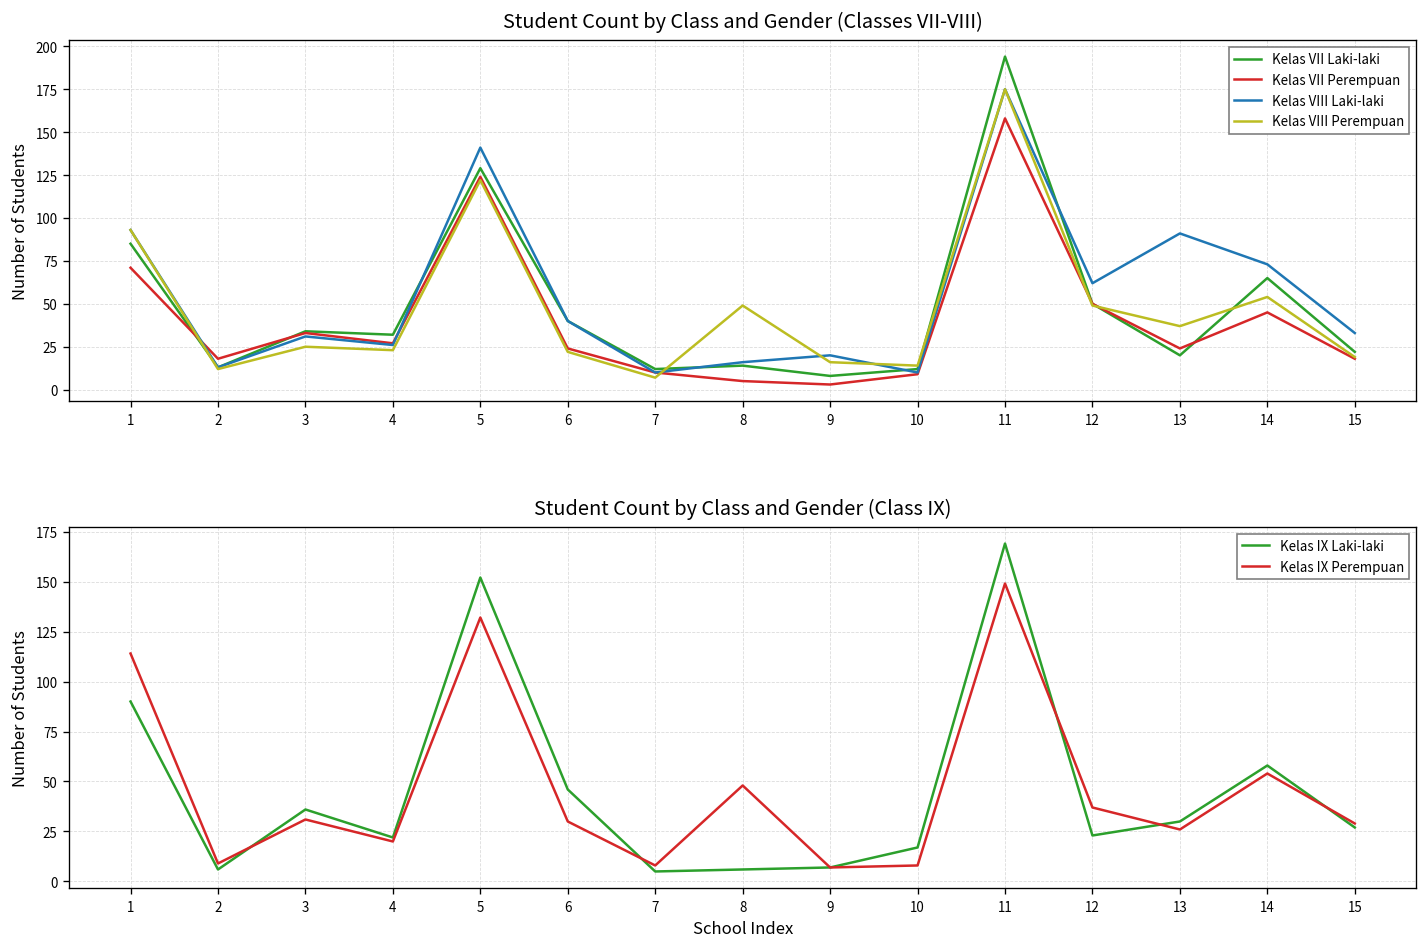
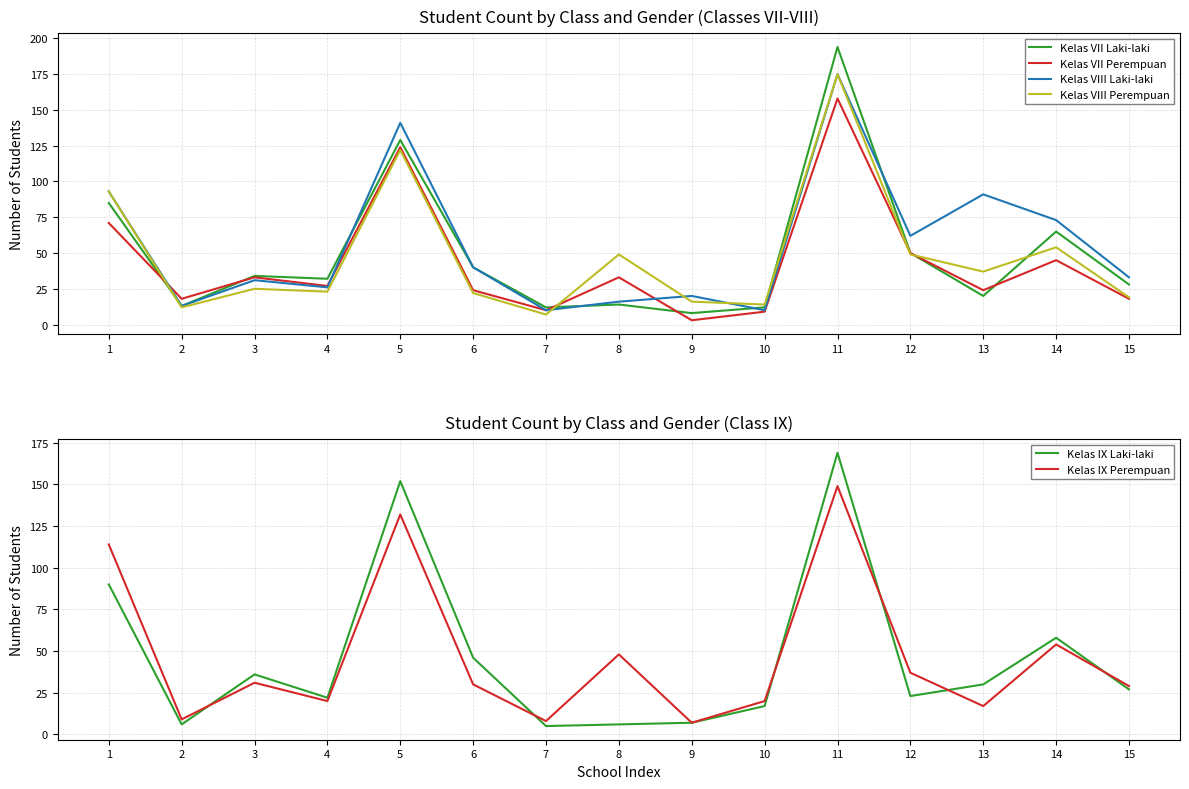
  {
    "Student Count by Class and Gender (Classes VII-VIII)": {
      "Kelas VII Laki-laki": {
        "1": 85,
        "4": 32,
        "5": 129,
        "7": 12,
        "8": 14,
        "9": 8,
        "10": 12,
        "11": 194,
        "13": 20,
        "14": 65,
-       "15": 22
+       "15": 28
      },
      "Kelas VII Perempuan": {
        "1": 71,
        "2": 18,
        "5": 124,
        "6": 24,
-       "8": 5,
+       "8": 33,
        "9": 3,
        "11": 158,
        "13": 24,
        "14": 45
      },
      "Kelas VIII Laki-laki": {
        "3": 31,
        "5": 141,
        "8": 16,
        "9": 20,
        "12": 62,
        "13": 91,
        "14": 73,
        "15": 33
      },
      "Kelas VIII Perempuan": {
        "3": 25,
        "4": 23,
        "5": 122,
        "6": 22,
        "7": 7,
        "8": 49,
        "9": 16,
        "10": 14,
        "13": 37,
        "14": 54
      }
    },
    "Student Count by Class and Gender (Class IX)": {
      "Kelas IX Laki-laki": {
        "1": 90,
        "2": 6,
        "3": 36,
        "4": 22,
        "5": 152,
        "6": 46,
        "7": 5,
        "8": 6,
        "10": 17,
        "11": 169,
        "12": 23,
        "13": 30,
        "14": 58,
        "15": 27
      },
      "Kelas IX Perempuan": {
        "1": 114,
        "2": 9,
        "3": 31,
        "4": 20,
        "5": 132,
        "6": 30,
        "7": 8,
        "8": 48,
-       "10": 8,
+       "10": 20,
        "11": 149,
        "12": 37,
-       "13": 26,
+       "13": 17,
        "14": 54,
        "15": 29
      }
    }
  }
